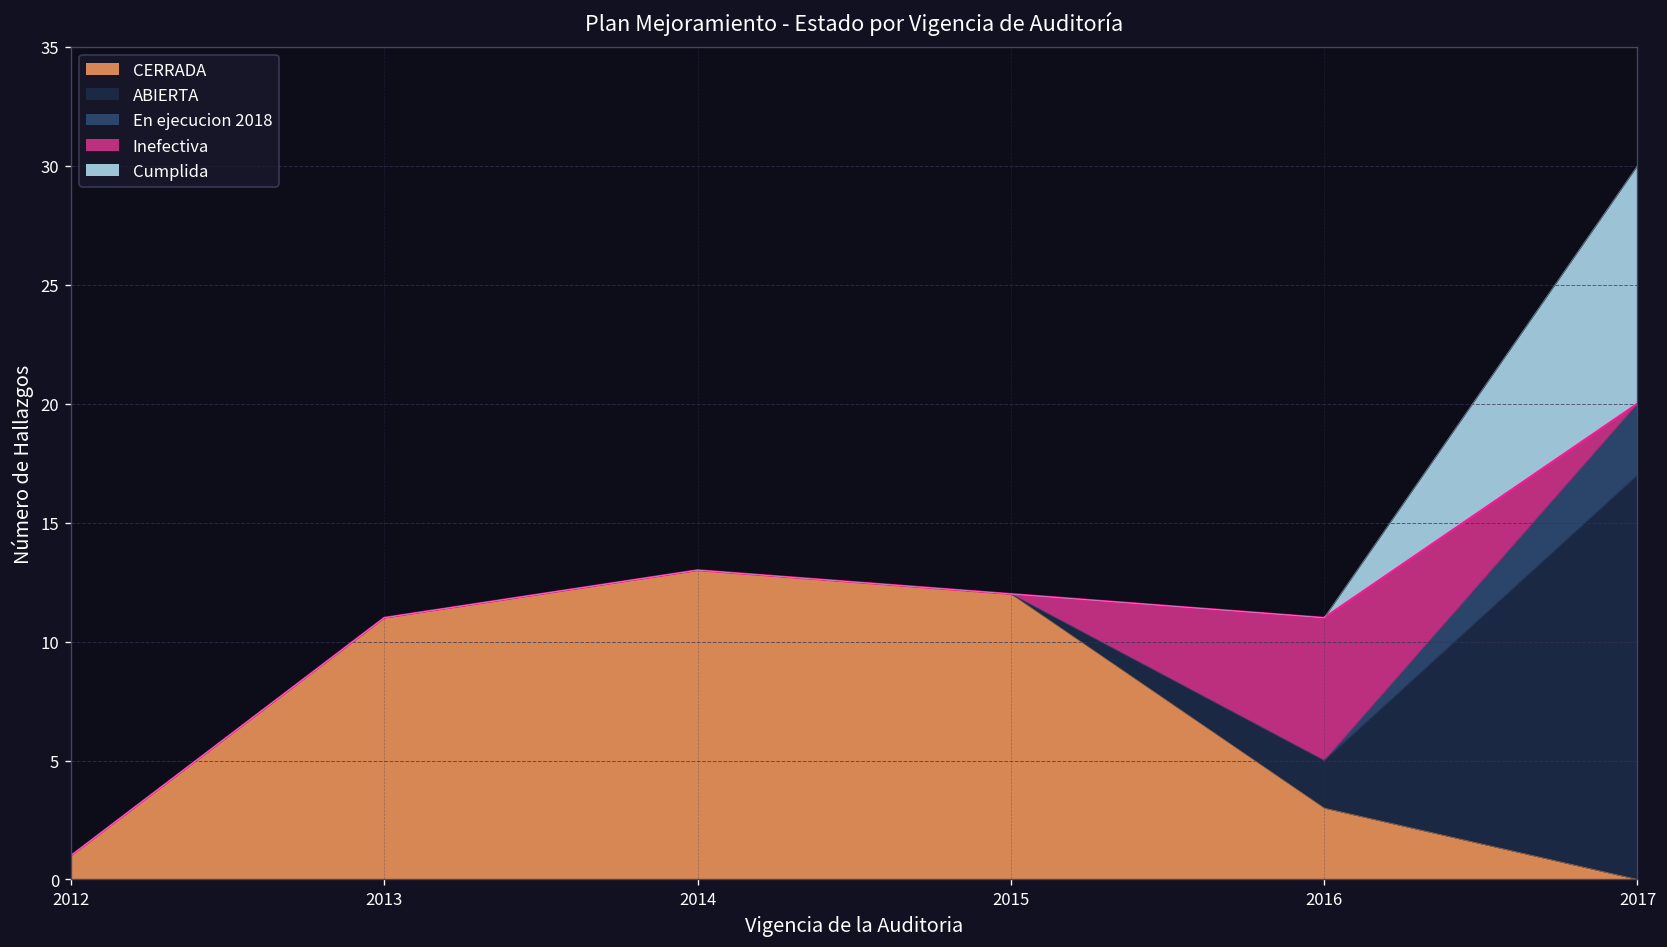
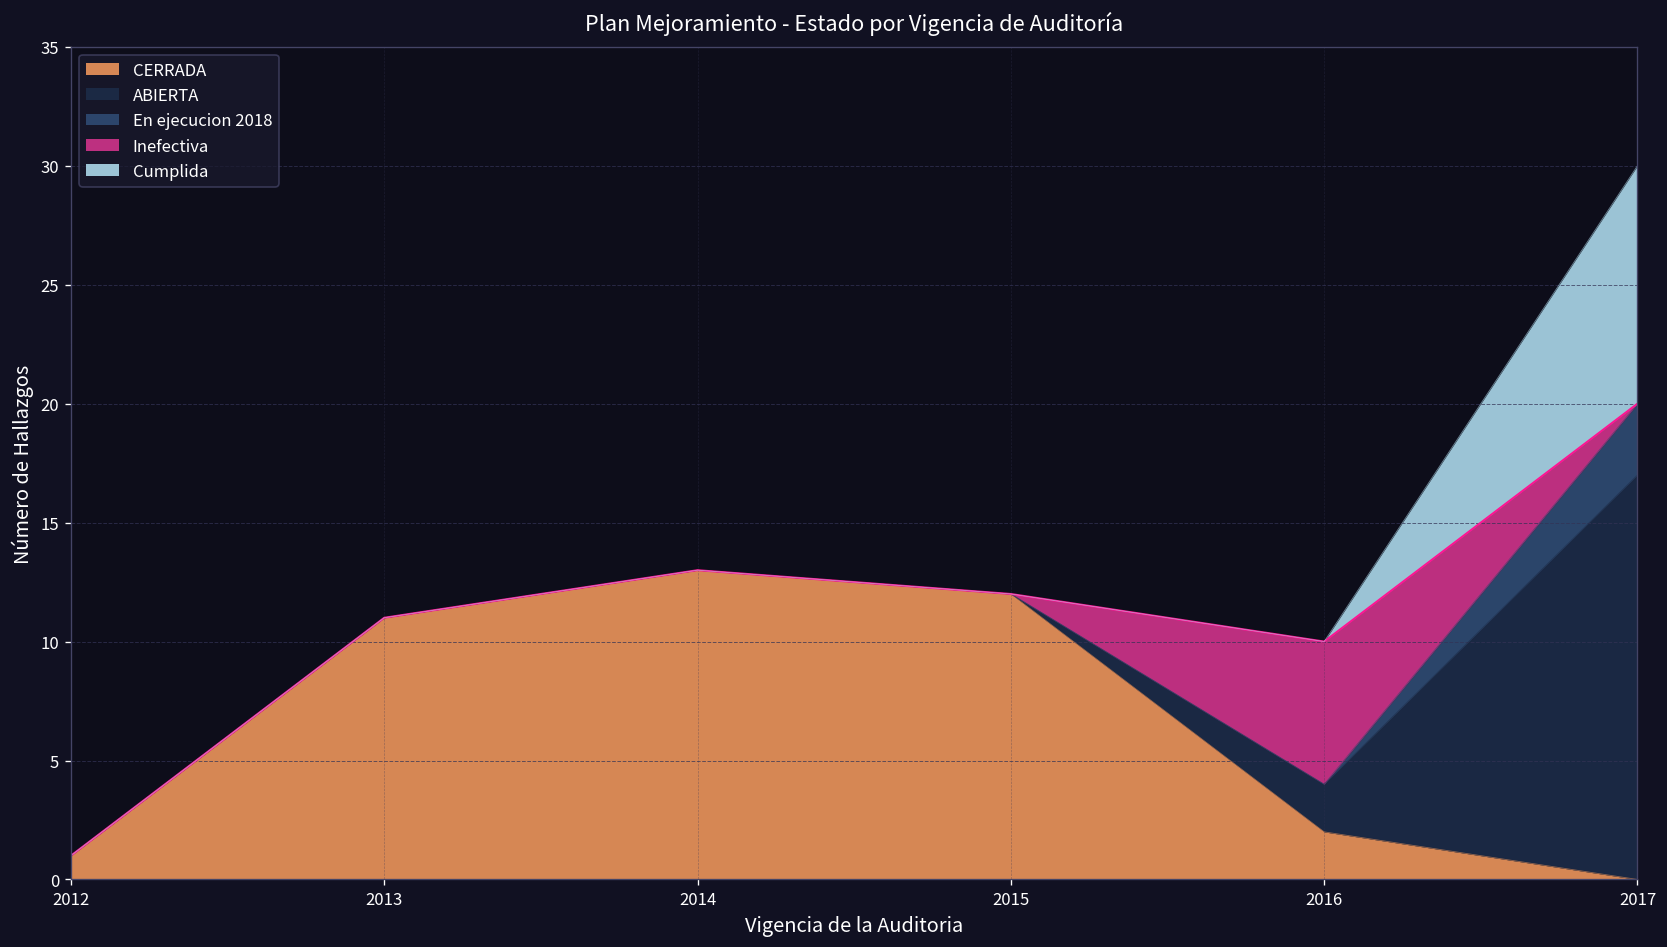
  {
    "CERRADA": {
-     "2016": 3,
+     "2016": 2,
      "2017": 0
    },
    "Cumplida": {
      "2017": 10
    }
  }
